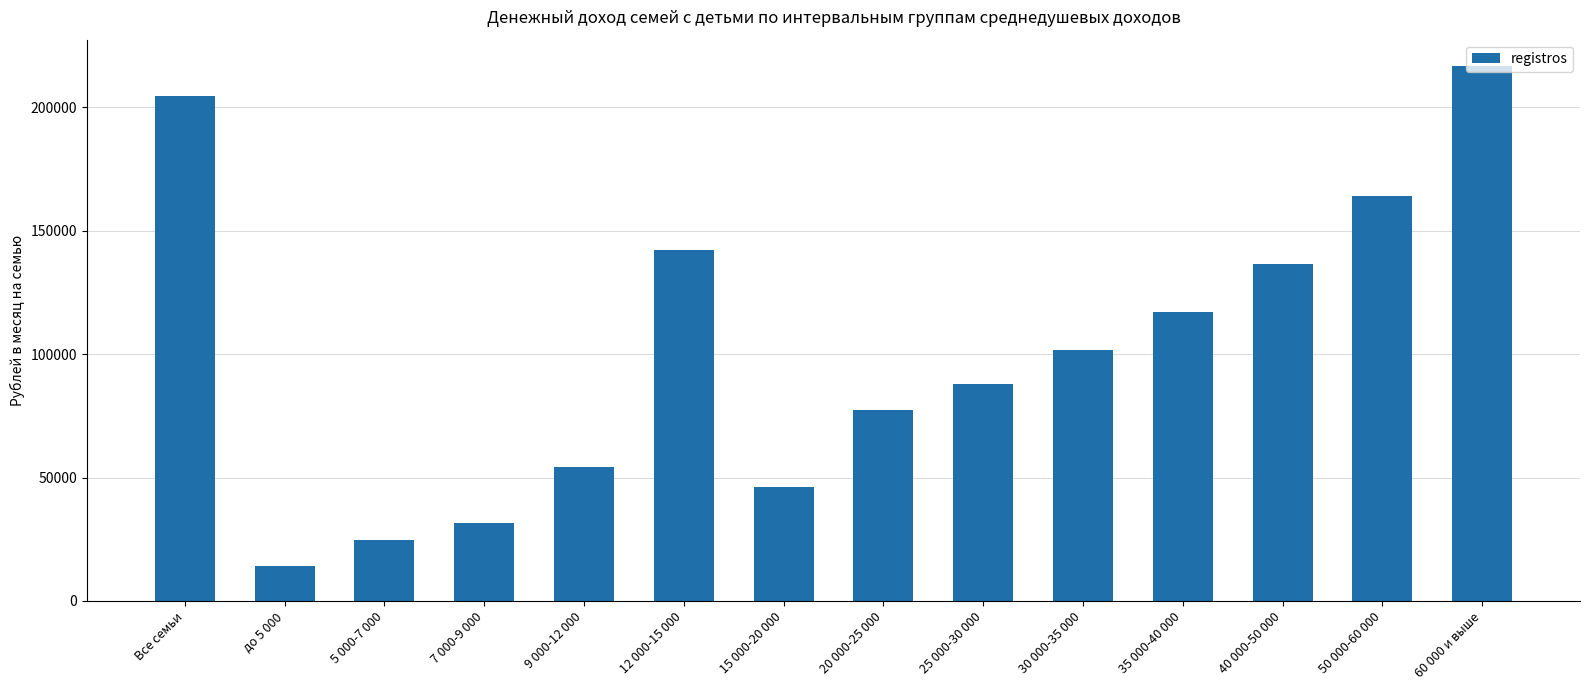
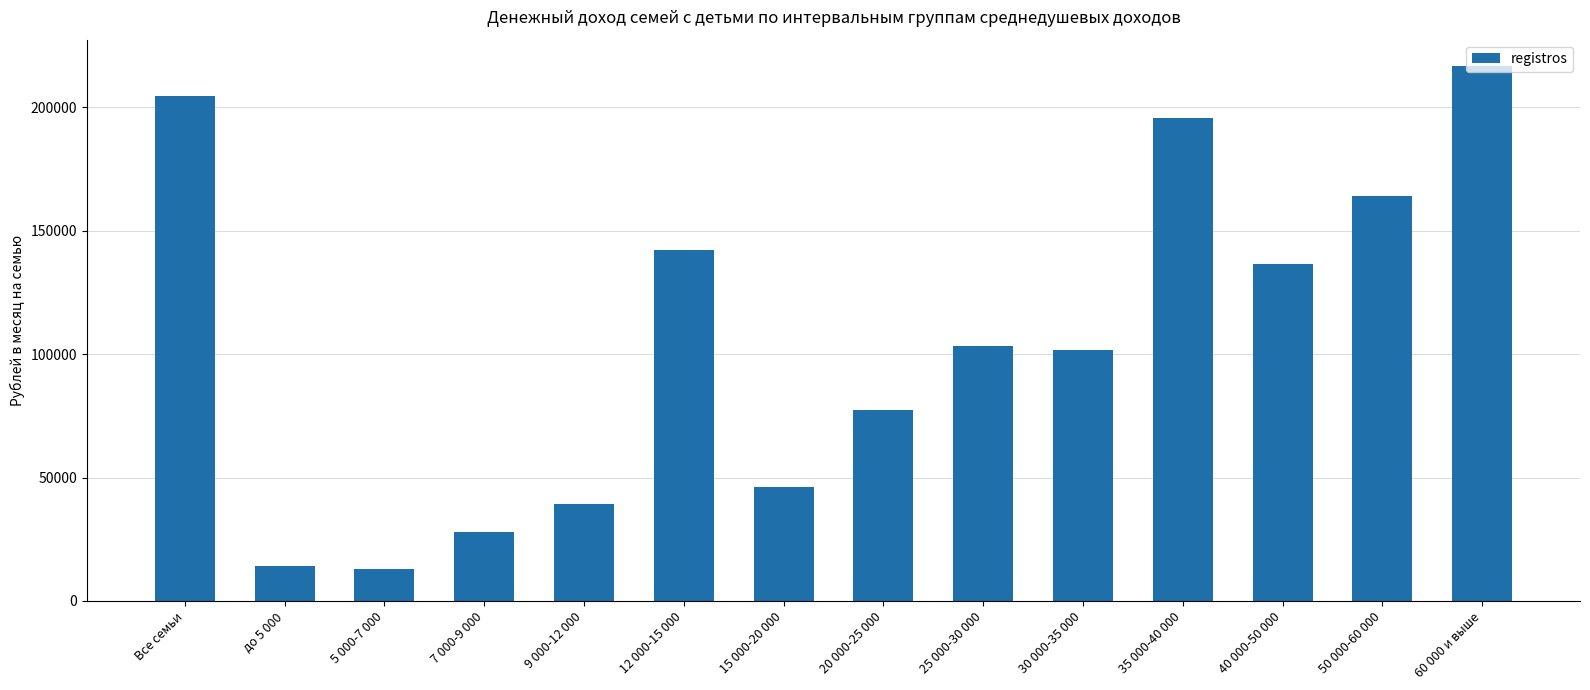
  {
    "Все семьи": 204000,
    "до 5 000": 14000,
-   "5 000-7 000": 25000,
-   "7 000-9 000": 32000,
-   "9 000-12 000": 54000,
+   "5 000-7 000": 13000,
+   "7 000-9 000": 28000,
+   "9 000-12 000": 39000,
    "12 000-15 000": 142000,
    "15 000-20 000": 46000,
    "20 000-25 000": 77000,
-   "25 000-30 000": 88000,
+   "25 000-30 000": 103000,
    "30 000-35 000": 102000,
-   "35 000-40 000": 117000,
+   "35 000-40 000": 196000,
    "40 000-50 000": 137000,
    "50 000-60 000": 164000
  }
